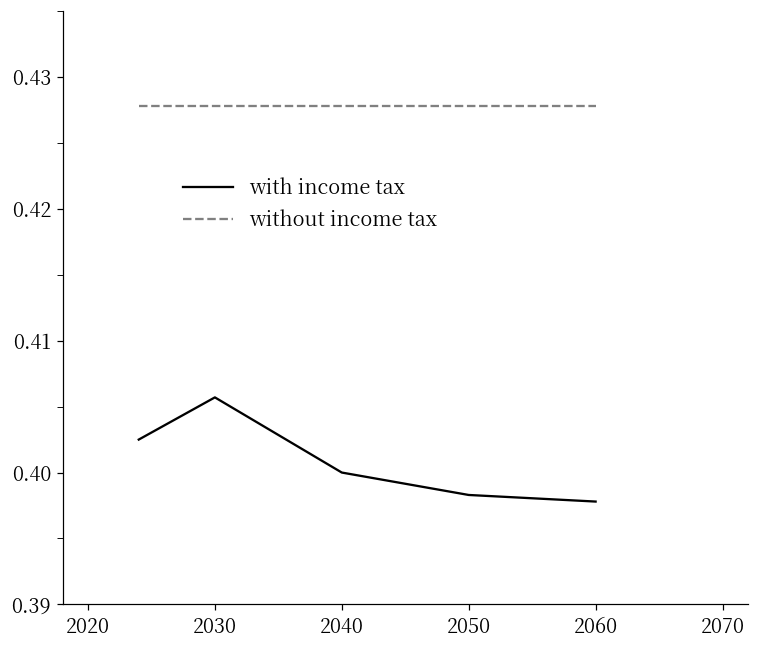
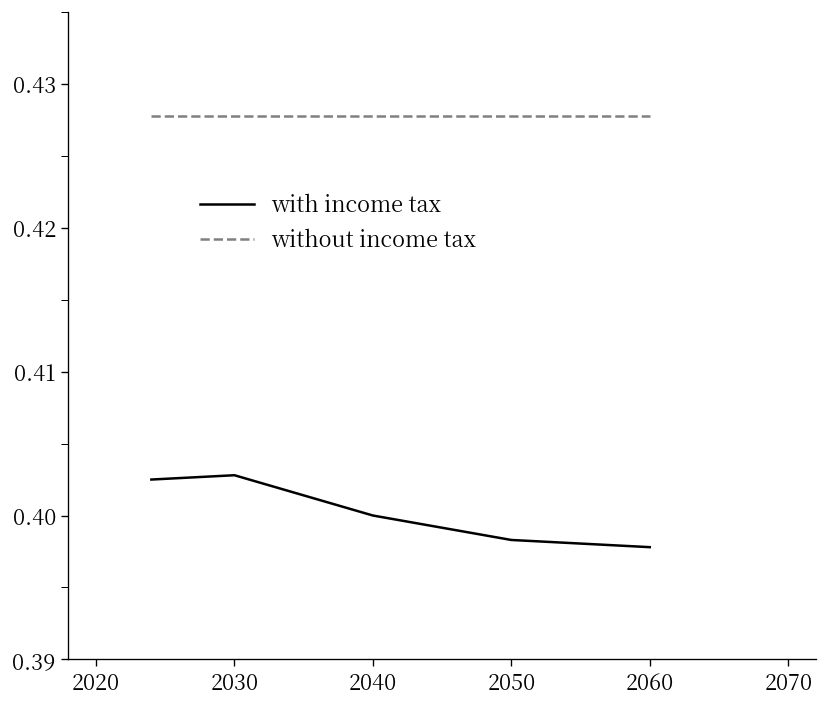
  {
    "with income tax": {
-     "2030": 0.4057,
+     "2030": 0.4028,
      "2040": 0.4000,
      "2050": 0.3983,
      "2060": 0.3978
    },
    "without income tax": {
      "2030": 0.4278,
      "2040": 0.4278,
      "2050": 0.4278,
      "2060": 0.4278
    }
  }
